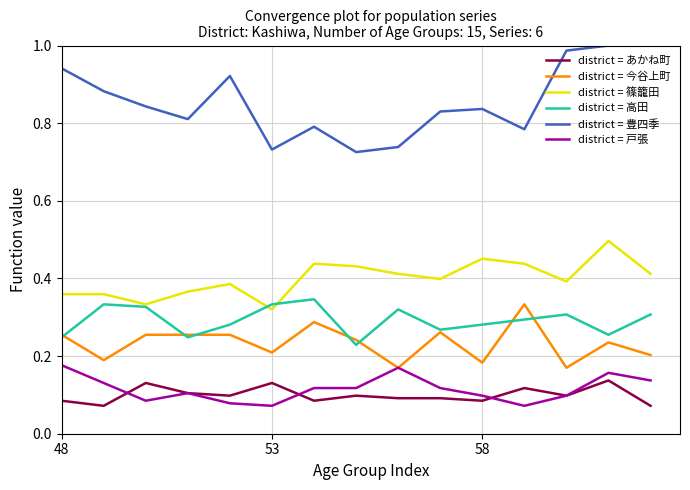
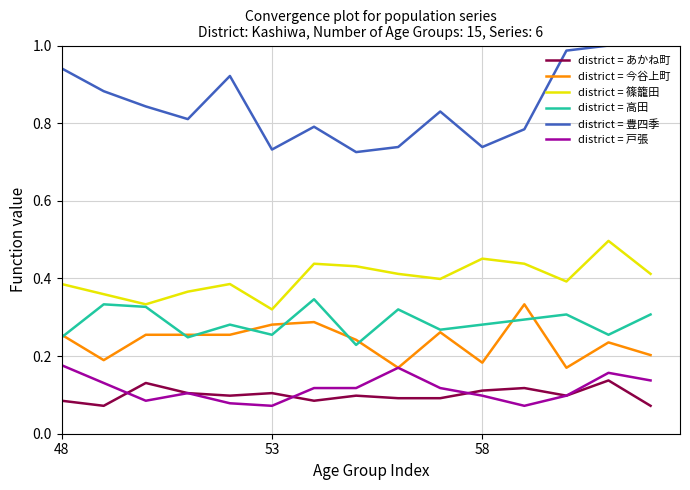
  {
    "district = あかね町": {
      "48": 0.08,
-     "53": 0.13,
-     "58": 0.08
+     "53": 0.10,
+     "58": 0.11
    },
    "district = 今谷上町": {
-     "53": 0.21,
+     "53": 0.28,
      "58": 0.18
    },
    "district = 篠籠田": {
-     "48": 0.36,
+     "48": 0.39,
      "53": 0.32,
      "58": 0.45
    },
    "district = 高田": {
-     "53": 0.33,
+     "53": 0.25,
      "58": 0.28
    },
    "district = 豊四季": {
      "48": 0.94,
      "53": 0.73,
-     "58": 0.84
+     "58": 0.74
    },
    "district = 戸張": {
      "48": 0.18,
      "53": 0.07,
      "58": 0.10
    }
  }
